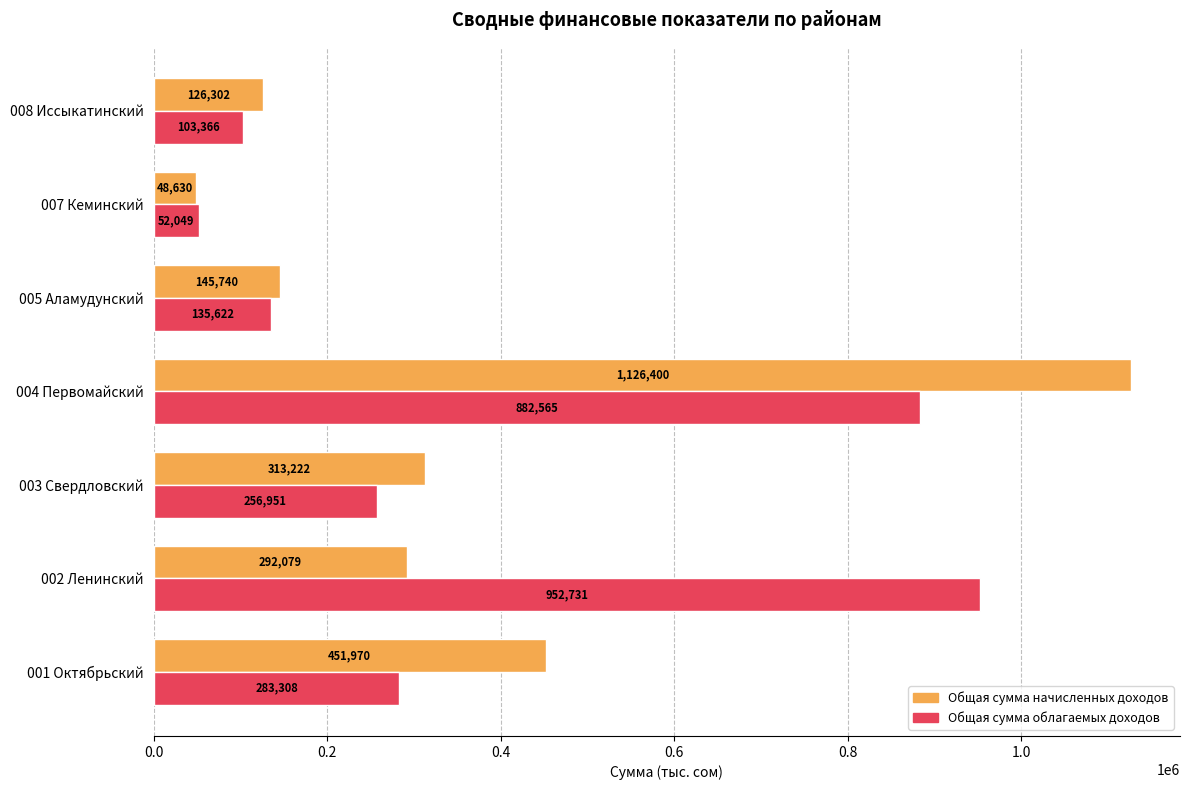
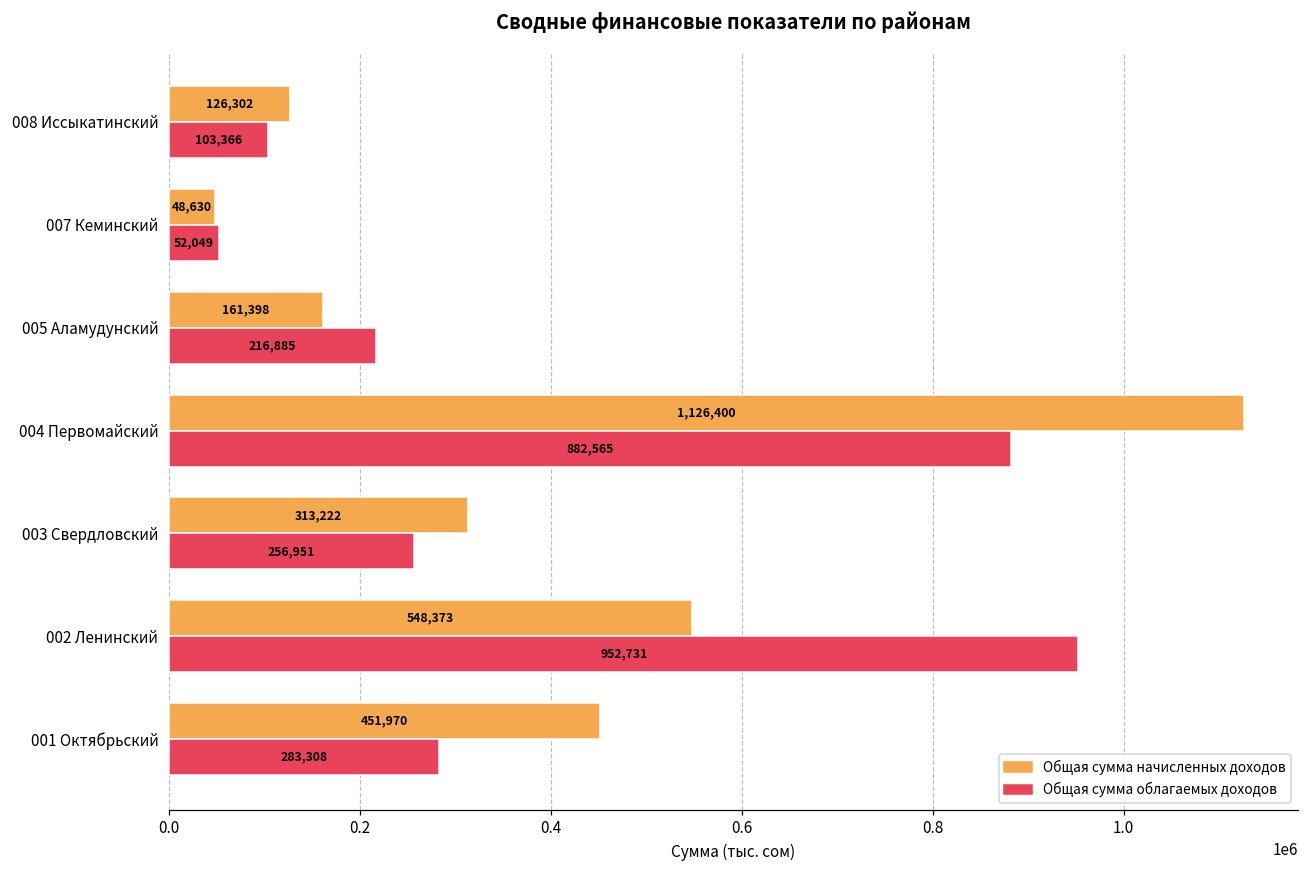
  {
    "Общая сумма начисленных доходов": {
      "008 Иссыкатинский": "126,302",
      "007 Кеминский": "48,630",
-     "005 Аламудунский": "145,740",
+     "005 Аламудунский": "161,398",
      "004 Первомайский": "1,126,400",
      "003 Свердловский": "313,222",
-     "002 Ленинский": "292,079",
+     "002 Ленинский": "548,373",
      "001 Октябрьский": "451,970"
    },
    "Общая сумма облагаемых доходов": {
      "008 Иссыкатинский": "103,366",
      "007 Кеминский": "52,049",
-     "005 Аламудунский": "135,622",
+     "005 Аламудунский": "216,885",
      "004 Первомайский": "882,565",
      "003 Свердловский": "256,951",
      "002 Ленинский": "952,731",
      "001 Октябрьский": "283,308"
    }
  }
